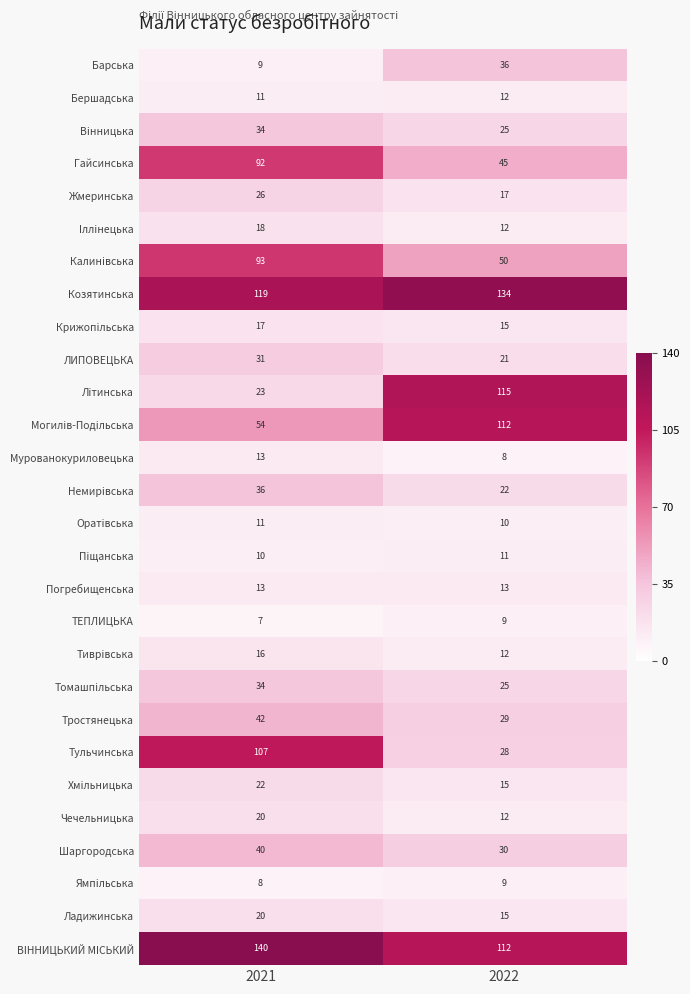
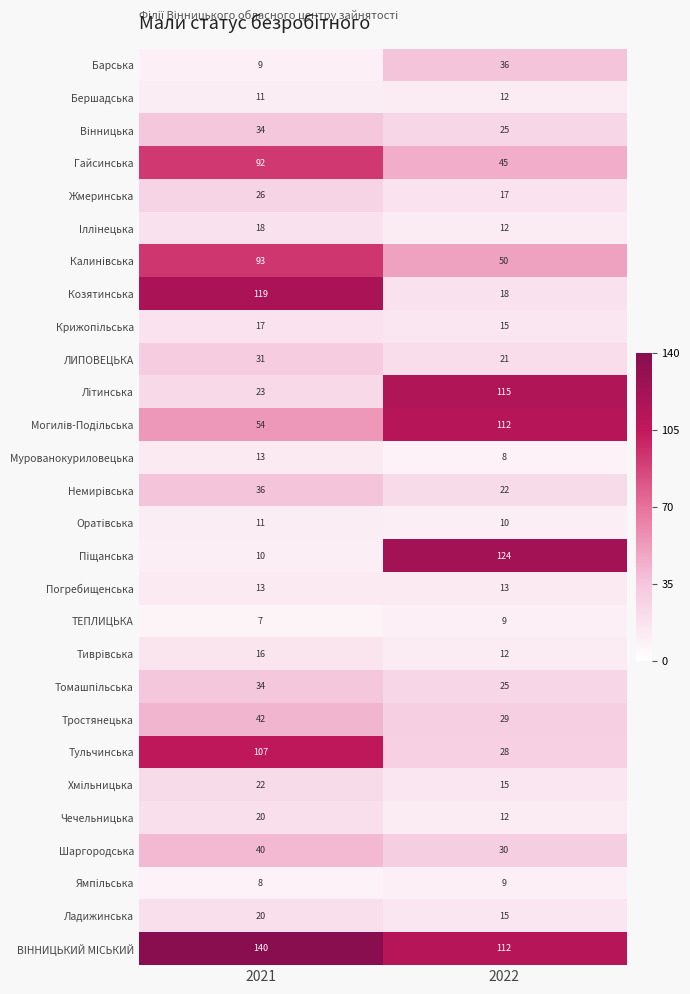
  {
    "Барська": {
      "2021": 9,
      "2022": 36
    },
    "Бершадська": {
      "2021": 11,
      "2022": 12
    },
    "Вінницька": {
      "2021": 34,
      "2022": 25
    },
    "Гайсинська": {
      "2021": 92,
      "2022": 45
    },
    "Жмеринська": {
      "2021": 26,
      "2022": 17
    },
    "Іллінецька": {
      "2021": 18,
      "2022": 12
    },
    "Калинівська": {
      "2021": 93,
      "2022": 50
    },
    "Козятинська": {
      "2021": 119,
-     "2022": 134
+     "2022": 18
    },
    "Крижопільська": {
      "2021": 17,
      "2022": 15
    },
    "ЛИПОВЕЦЬКА": {
      "2021": 31,
      "2022": 21
    },
    "Літинська": {
      "2021": 23,
      "2022": 115
    },
    "Могилів-Подільська": {
      "2021": 54,
      "2022": 112
    },
    "Мурованокуриловецька": {
      "2021": 13,
      "2022": 8
    },
    "Немирівська": {
      "2021": 36,
      "2022": 22
    },
    "Оратівська": {
      "2021": 11,
      "2022": 10
    },
    "Піщанська": {
      "2021": 10,
-     "2022": 11
+     "2022": 124
    },
    "Погребищенська": {
      "2021": 13,
      "2022": 13
    },
    "ТЕПЛИЦЬКА": {
      "2021": 7,
      "2022": 9
    },
    "Тиврівська": {
      "2021": 16,
      "2022": 12
    },
    "Томашпільська": {
      "2021": 34,
      "2022": 25
    },
    "Тростянецька": {
      "2021": 42,
      "2022": 29
    },
    "Тульчинська": {
      "2021": 107,
      "2022": 28
    },
    "Хмільницька": {
      "2021": 22,
      "2022": 15
    },
    "Чечельницька": {
      "2021": 20,
      "2022": 12
    },
    "Шаргородська": {
      "2021": 40,
      "2022": 30
    },
    "Ямпільська": {
      "2021": 8,
      "2022": 9
    },
    "Ладижинська": {
      "2021": 20,
      "2022": 15
    },
    "ВІННИЦЬКИЙ МІСЬКИЙ": {
      "2021": 140,
      "2022": 112
    }
  }
